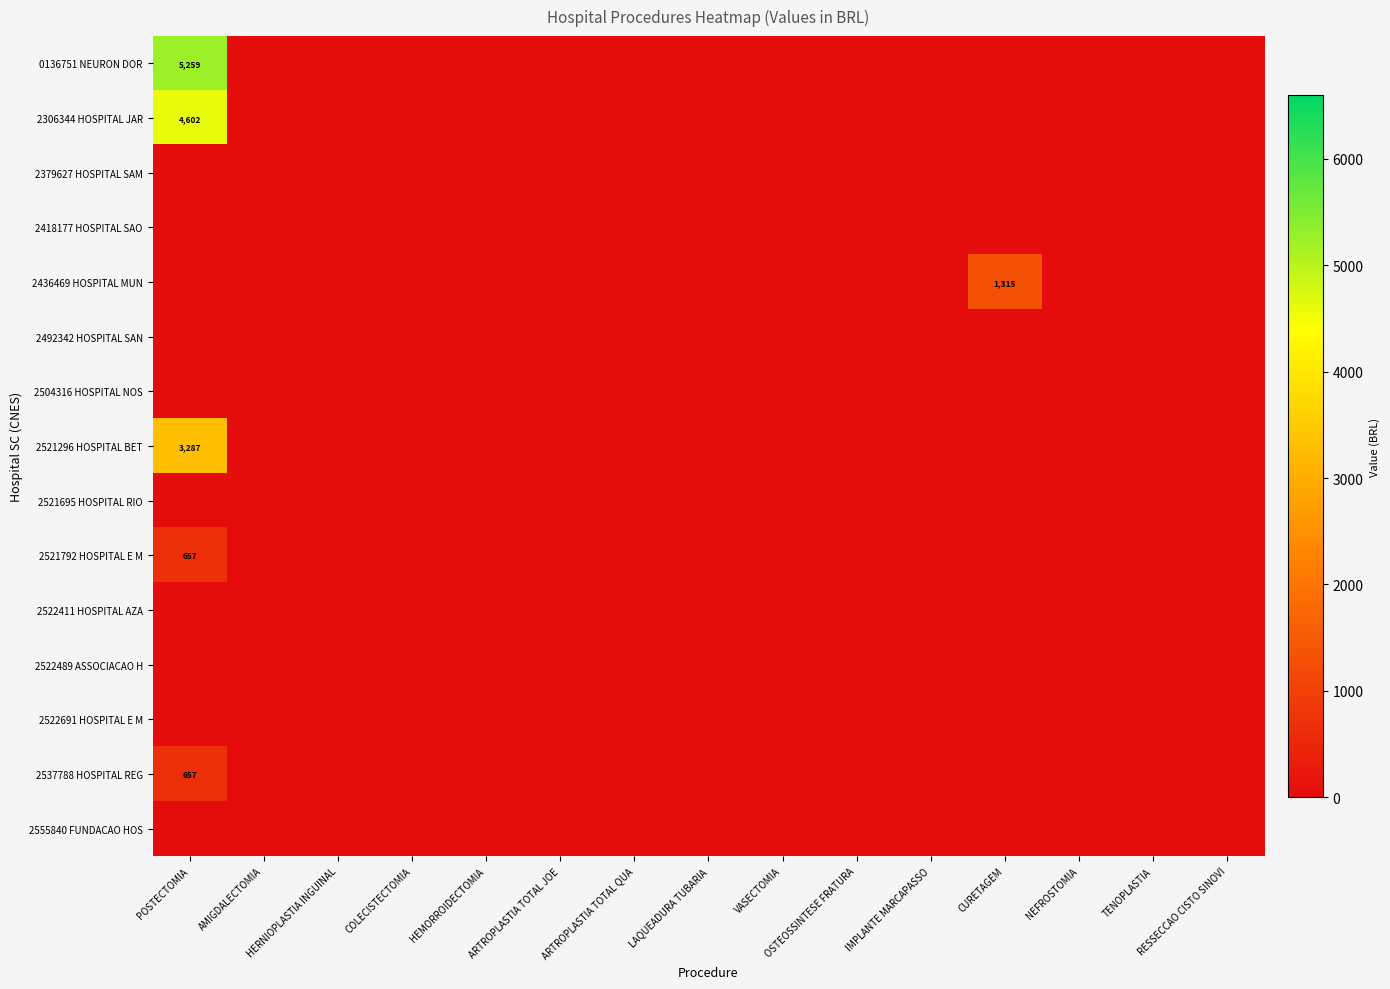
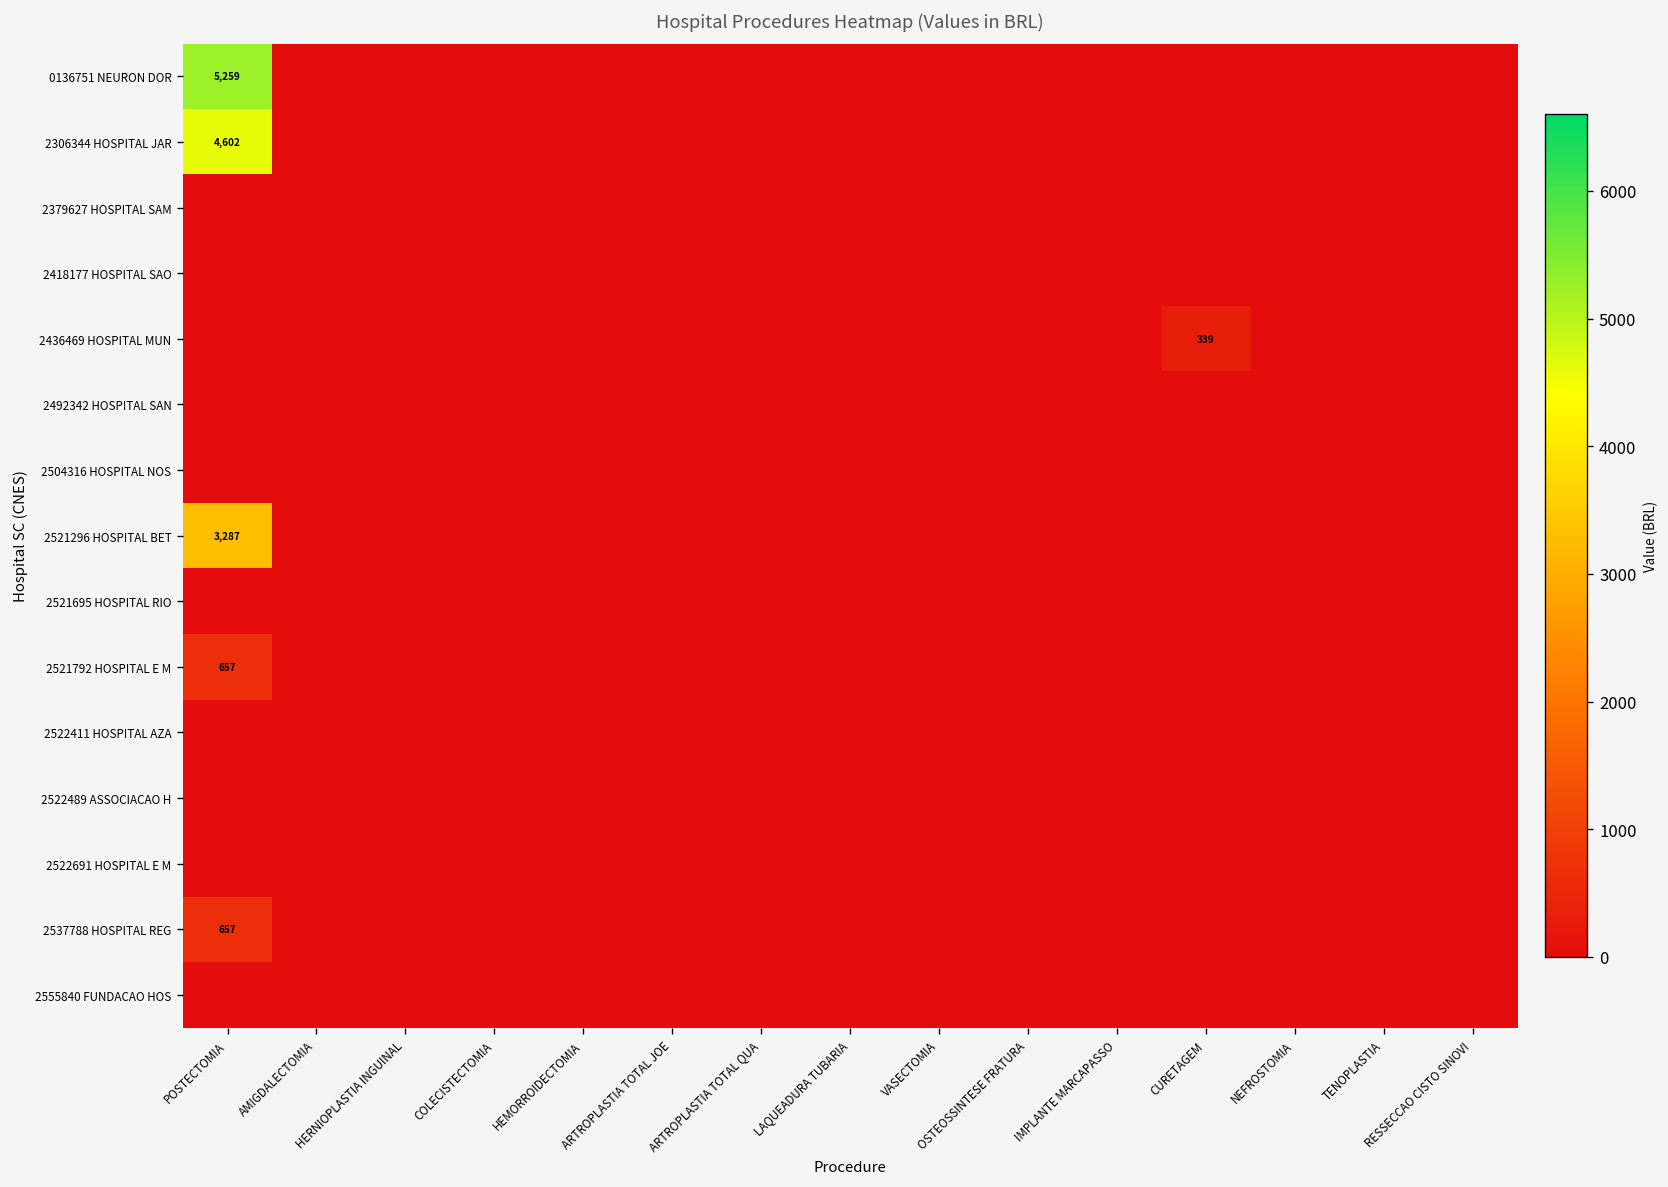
  {
    "0136751 NEURON DOR": {
      "POSTECTOMIA": "5,259"
    },
    "2306344 HOSPITAL JAR": {
      "POSTECTOMIA": "4,602"
    },
    "2436469 HOSPITAL MUN": {
-     "CURETAGEM": "1,315"
+     "CURETAGEM": "339"
    },
    "2521296 HOSPITAL BET": {
      "POSTECTOMIA": "3,287"
    },
    "2521792 HOSPITAL E M": {
      "POSTECTOMIA": "657"
    },
    "2537788 HOSPITAL REG": {
      "POSTECTOMIA": "657"
    }
  }
